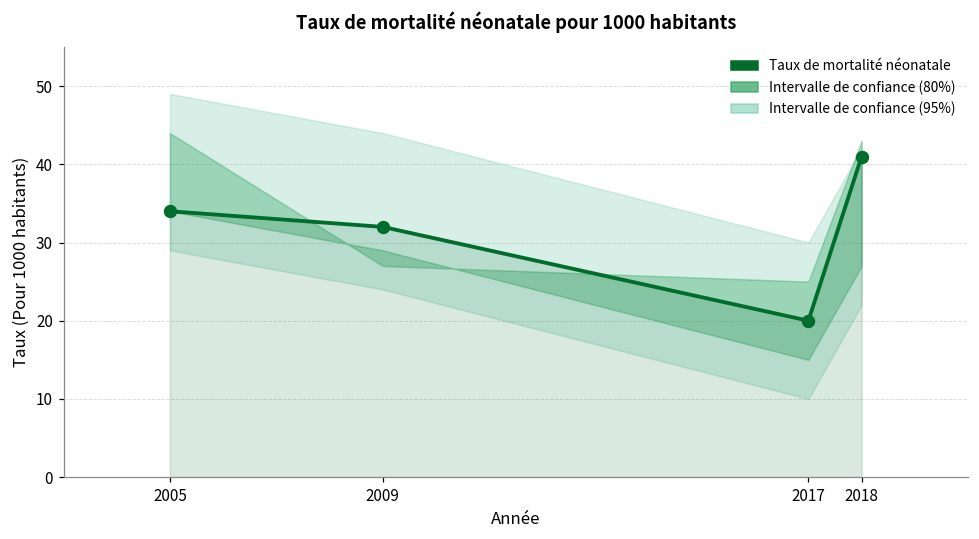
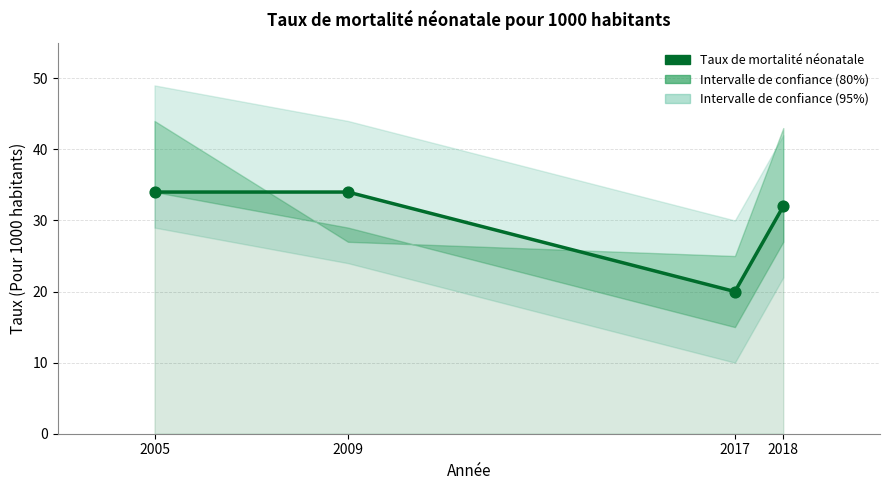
  {
    "Taux de mortalité néonatale": {
      "2005": 34,
-     "2009": 32,
+     "2009": 34,
      "2017": 20,
-     "2018": 41
+     "2018": 32
    }
  }
